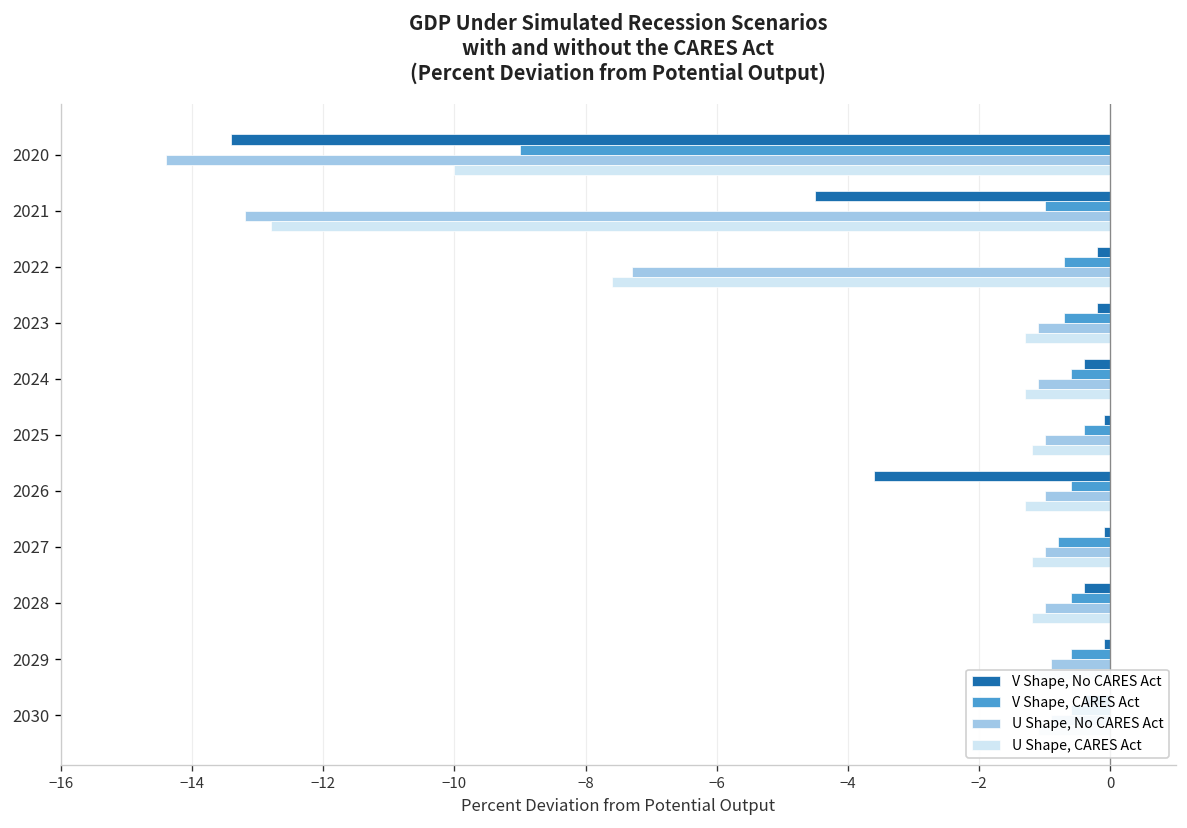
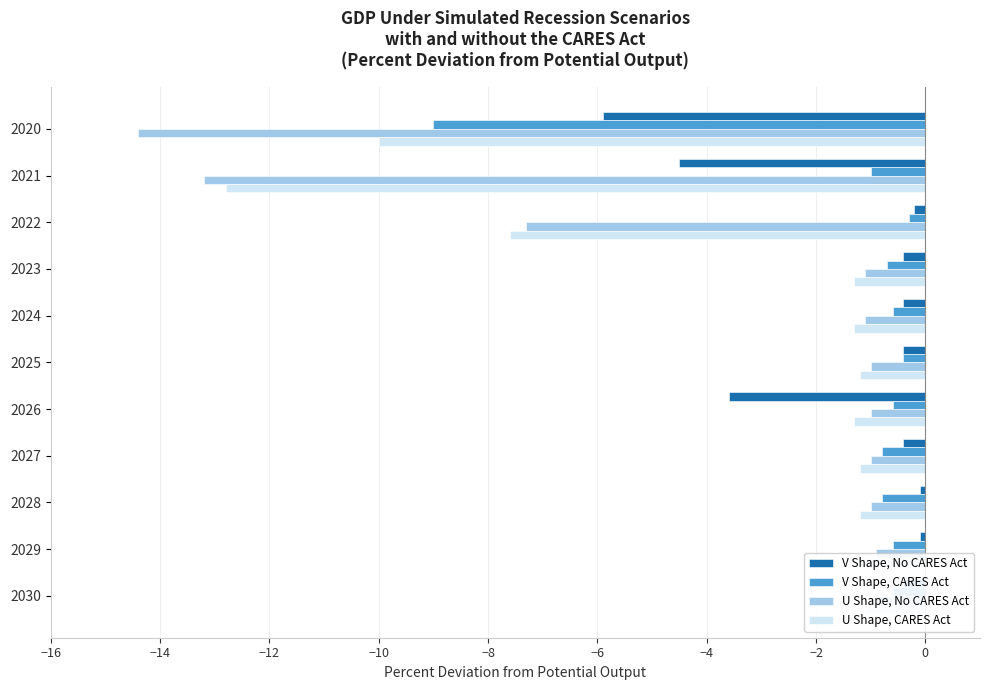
  {
    "V Shape, No CARES Act": {
-     "2020": -13.4,
+     "2020": -5.9,
      "2021": -4.5,
      "2022": -0.2,
-     "2023": -0.2,
+     "2023": -0.4,
      "2024": -0.4,
-     "2025": -0.1,
+     "2025": -0.4,
      "2026": -3.6,
-     "2027": -0.1,
-     "2028": -0.4,
+     "2027": -0.4,
+     "2028": -0.1,
      "2029": -0.1
    },
    "V Shape, CARES Act": {
      "2020": -9.0,
      "2021": -1.0,
-     "2022": -0.7,
+     "2022": -0.3,
      "2023": -0.7,
      "2024": -0.6,
      "2025": -0.4,
      "2026": -0.6,
      "2027": -0.8,
-     "2028": -0.6,
+     "2028": -0.8,
      "2029": -0.6
    }
  }
